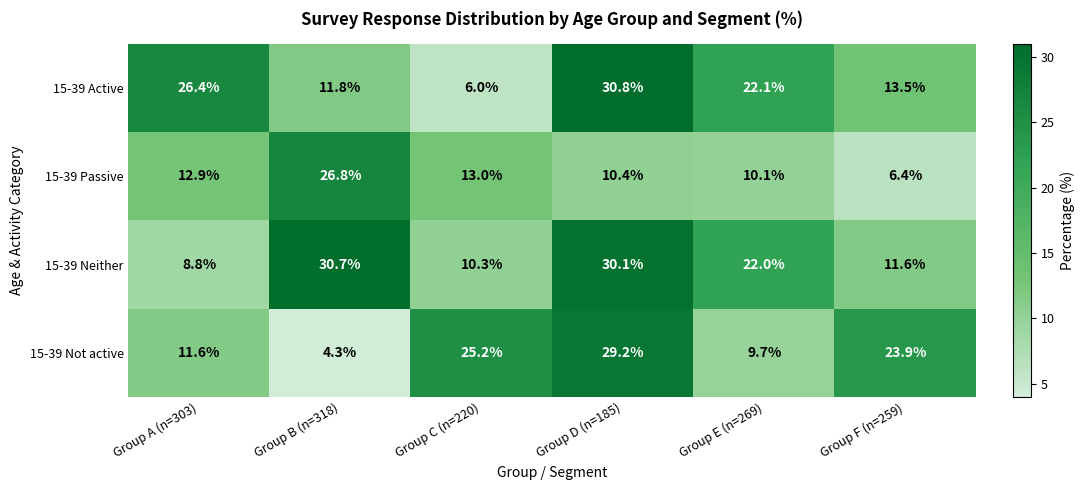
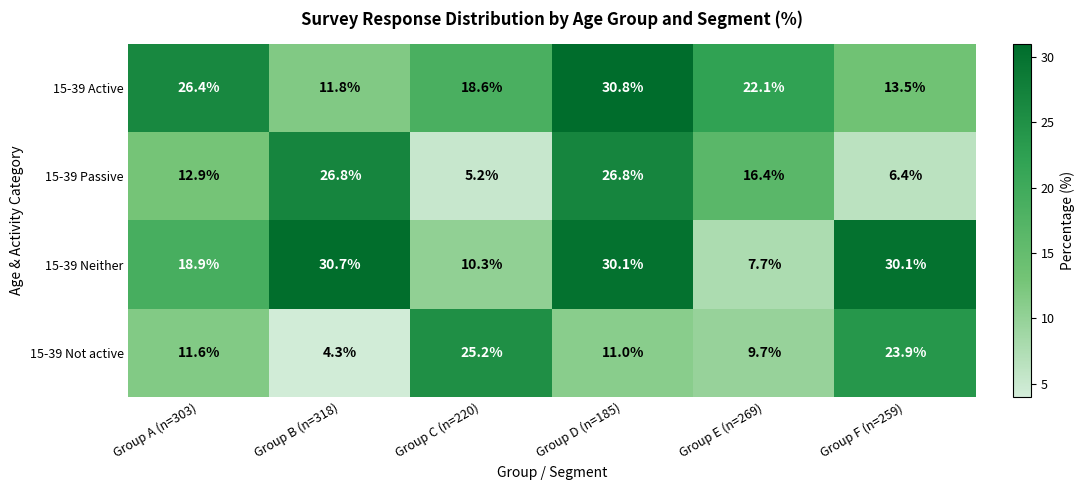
  {
    "15-39 Active": {
      "Group A (n=303)": "26.4%",
      "Group B (n=318)": "11.8%",
-     "Group C (n=220)": "6.0%",
+     "Group C (n=220)": "18.6%",
      "Group D (n=185)": "30.8%",
      "Group E (n=269)": "22.1%",
      "Group F (n=259)": "13.5%"
    },
    "15-39 Passive": {
      "Group A (n=303)": "12.9%",
      "Group B (n=318)": "26.8%",
-     "Group C (n=220)": "13.0%",
-     "Group D (n=185)": "10.4%",
-     "Group E (n=269)": "10.1%",
+     "Group C (n=220)": "5.2%",
+     "Group D (n=185)": "26.8%",
+     "Group E (n=269)": "16.4%",
      "Group F (n=259)": "6.4%"
    },
    "15-39 Neither": {
-     "Group A (n=303)": "8.8%",
+     "Group A (n=303)": "18.9%",
      "Group B (n=318)": "30.7%",
      "Group C (n=220)": "10.3%",
      "Group D (n=185)": "30.1%",
-     "Group E (n=269)": "22.0%",
-     "Group F (n=259)": "11.6%"
+     "Group E (n=269)": "7.7%",
+     "Group F (n=259)": "30.1%"
    },
    "15-39 Not active": {
      "Group A (n=303)": "11.6%",
      "Group B (n=318)": "4.3%",
      "Group C (n=220)": "25.2%",
-     "Group D (n=185)": "29.2%",
+     "Group D (n=185)": "11.0%",
      "Group E (n=269)": "9.7%",
      "Group F (n=259)": "23.9%"
    }
  }
